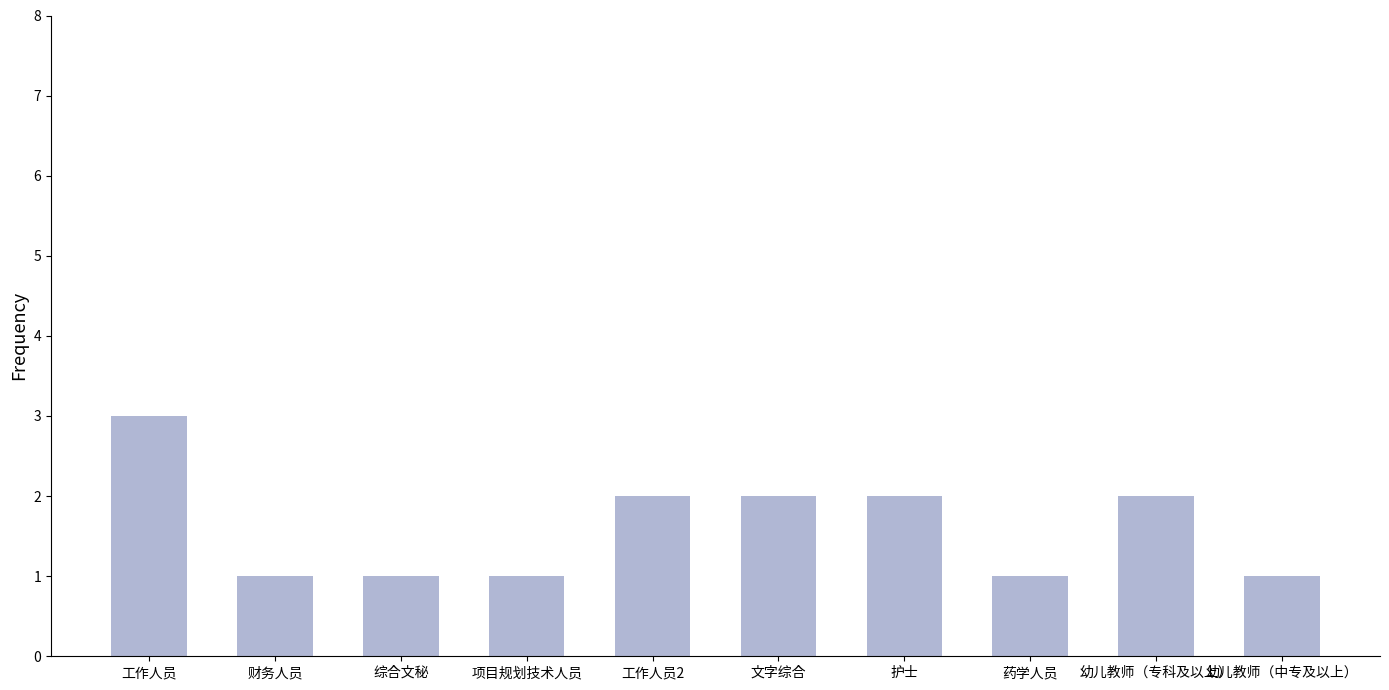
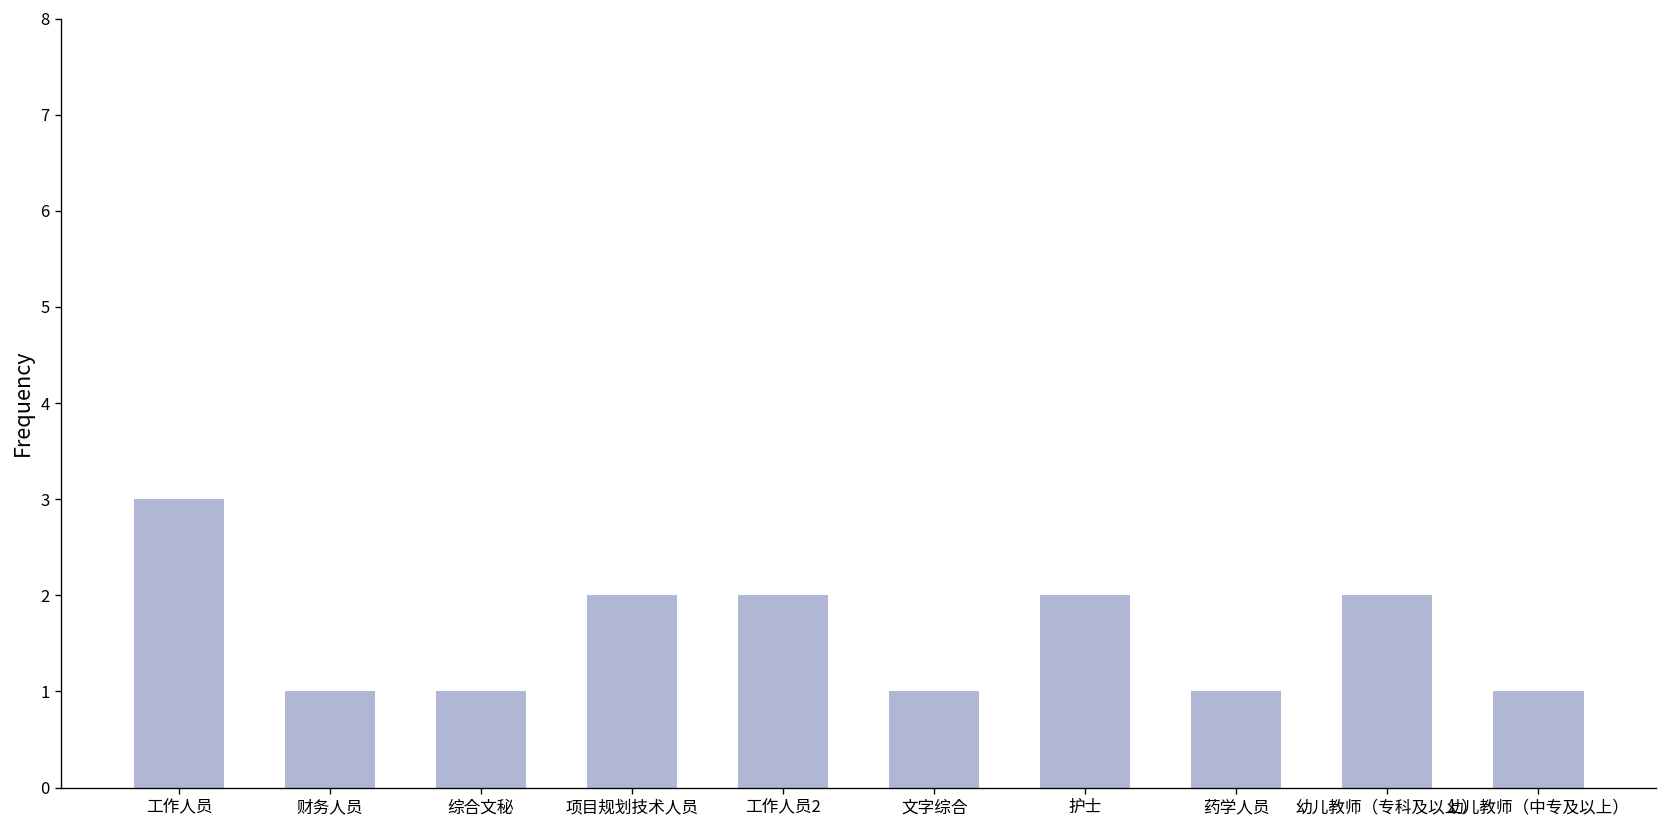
  {
    "工作人员": 3,
    "财务人员": 1,
    "综合文秘": 1,
-   "项目规划技术人员": 1,
+   "项目规划技术人员": 2,
    "工作人员2": 2,
-   "文字综合": 2,
+   "文字综合": 1,
    "护士": 2,
    "药学人员": 1
  }
